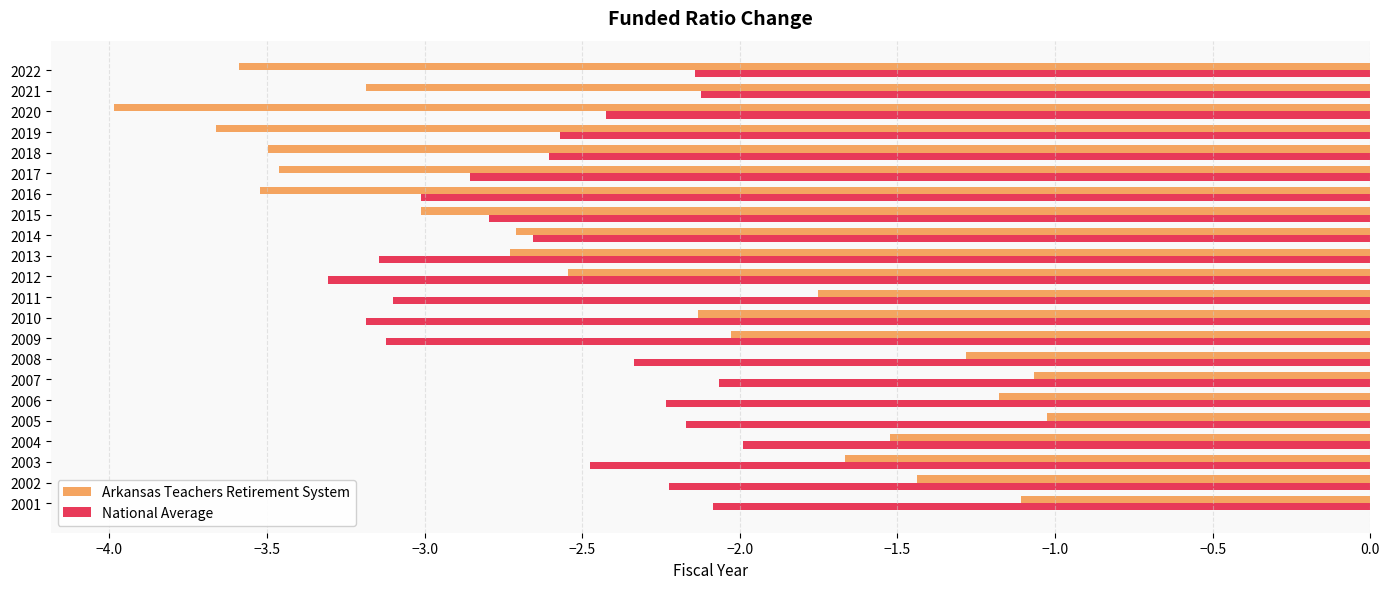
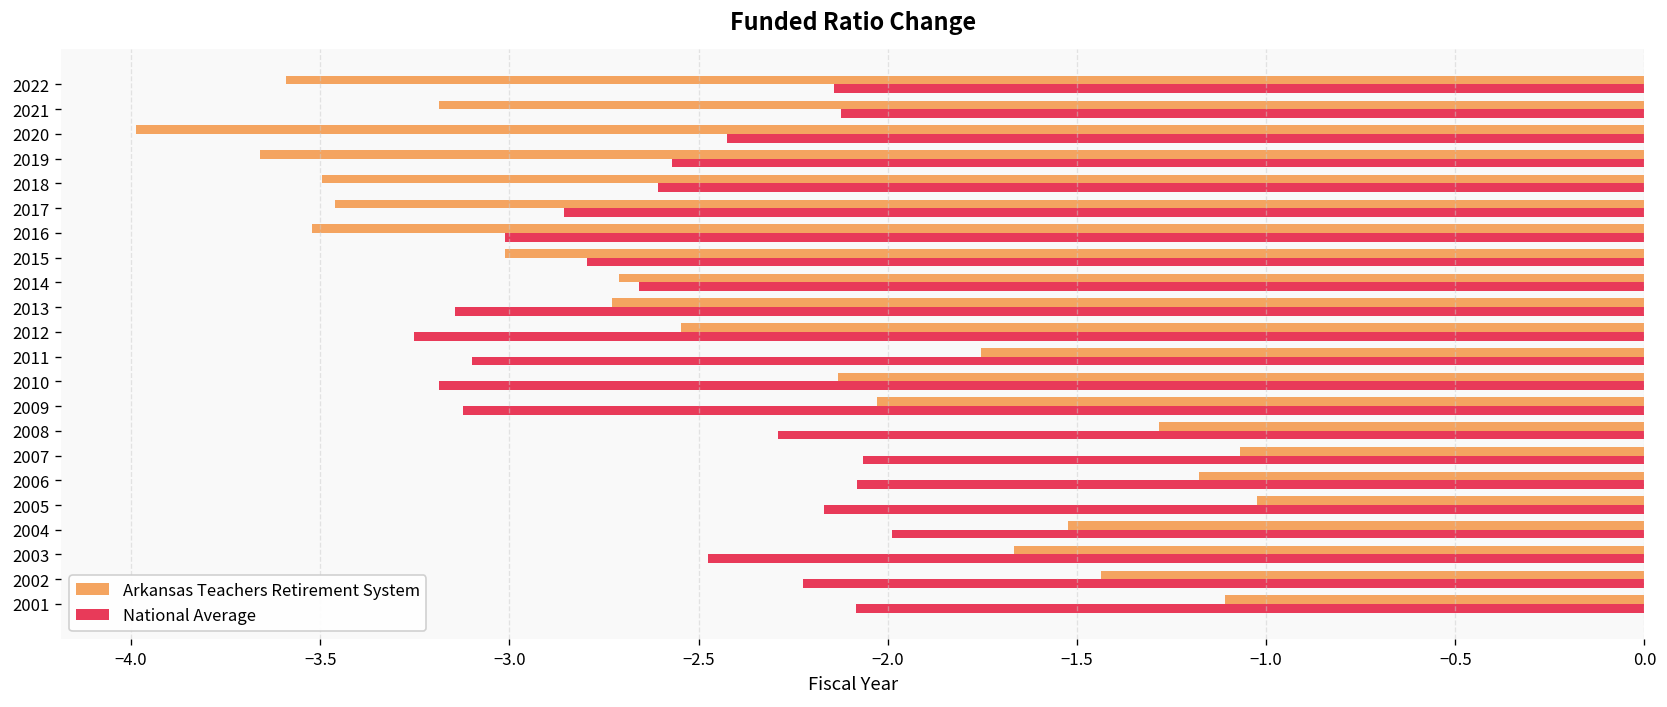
  {
    "Arkansas Teachers Retirement System": {
      "2022": -3.59,
      "2021": -3.19,
      "2020": -3.99,
      "2019": -3.66,
      "2018": -3.50,
      "2017": -3.46,
      "2016": -3.52,
      "2015": -3.01,
      "2014": -2.71,
      "2013": -2.73,
      "2012": -2.55,
      "2011": -1.75,
      "2010": -2.13,
      "2009": -2.03,
      "2008": -1.28,
      "2007": -1.07,
      "2006": -1.18,
      "2005": -1.02,
      "2004": -1.52,
      "2003": -1.67,
      "2002": -1.44,
      "2001": -1.11
    },
    "National Average": {
      "2022": -2.14,
      "2021": -2.12,
      "2020": -2.42,
      "2019": -2.57,
      "2018": -2.61,
      "2017": -2.86,
      "2016": -3.01,
      "2015": -2.80,
      "2014": -2.66,
      "2013": -3.14,
-     "2012": -3.31,
+     "2012": -3.25,
      "2011": -3.10,
      "2010": -3.19,
      "2009": -3.12,
-     "2008": -2.34,
+     "2008": -2.29,
      "2007": -2.07,
-     "2006": -2.23,
+     "2006": -2.08,
      "2005": -2.17,
      "2004": -1.99,
      "2003": -2.48,
      "2002": -2.22,
      "2001": -2.08
    }
  }
